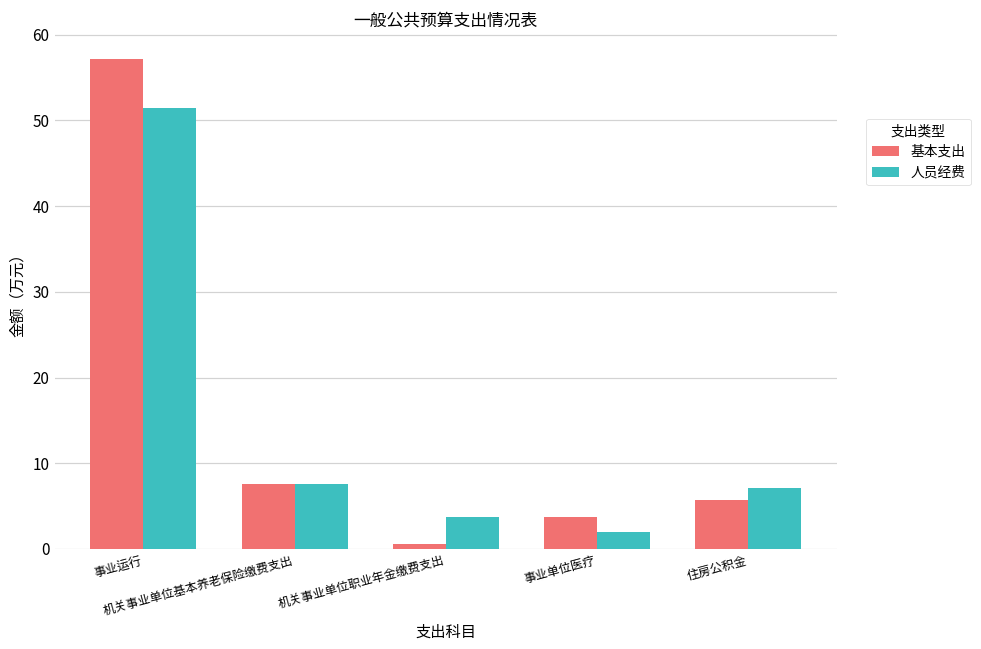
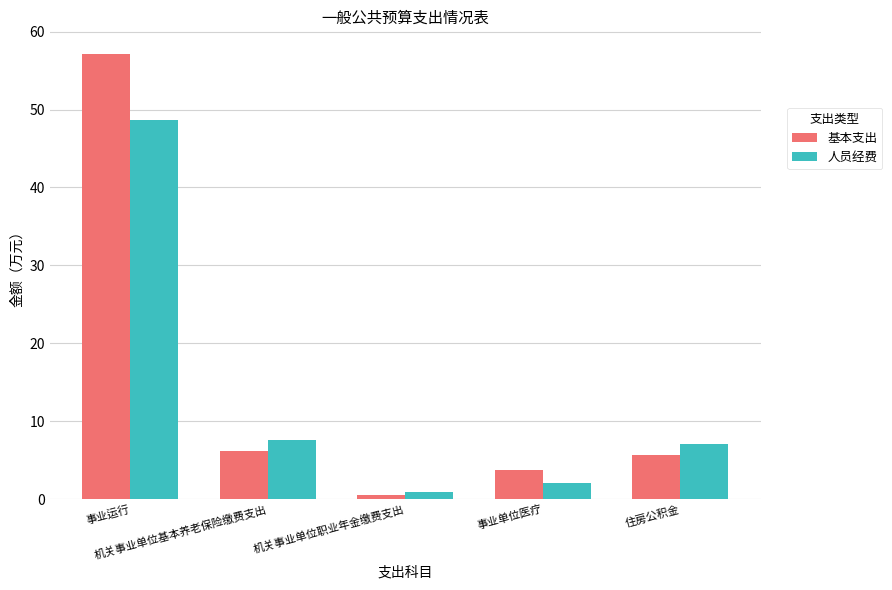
  {
    "基本支出": {
      "事业运行": 57,
-     "机关事业单位基本养老保险缴费支出": 8,
+     "机关事业单位基本养老保险缴费支出": 6,
      "机关事业单位职业年金缴费支出": 1,
      "事业单位医疗": 4,
      "住房公积金": 6
    },
    "人员经费": {
-     "事业运行": 52,
+     "事业运行": 49,
      "机关事业单位基本养老保险缴费支出": 8,
-     "机关事业单位职业年金缴费支出": 4,
+     "机关事业单位职业年金缴费支出": 1,
      "事业单位医疗": 2,
      "住房公积金": 7
    }
  }
